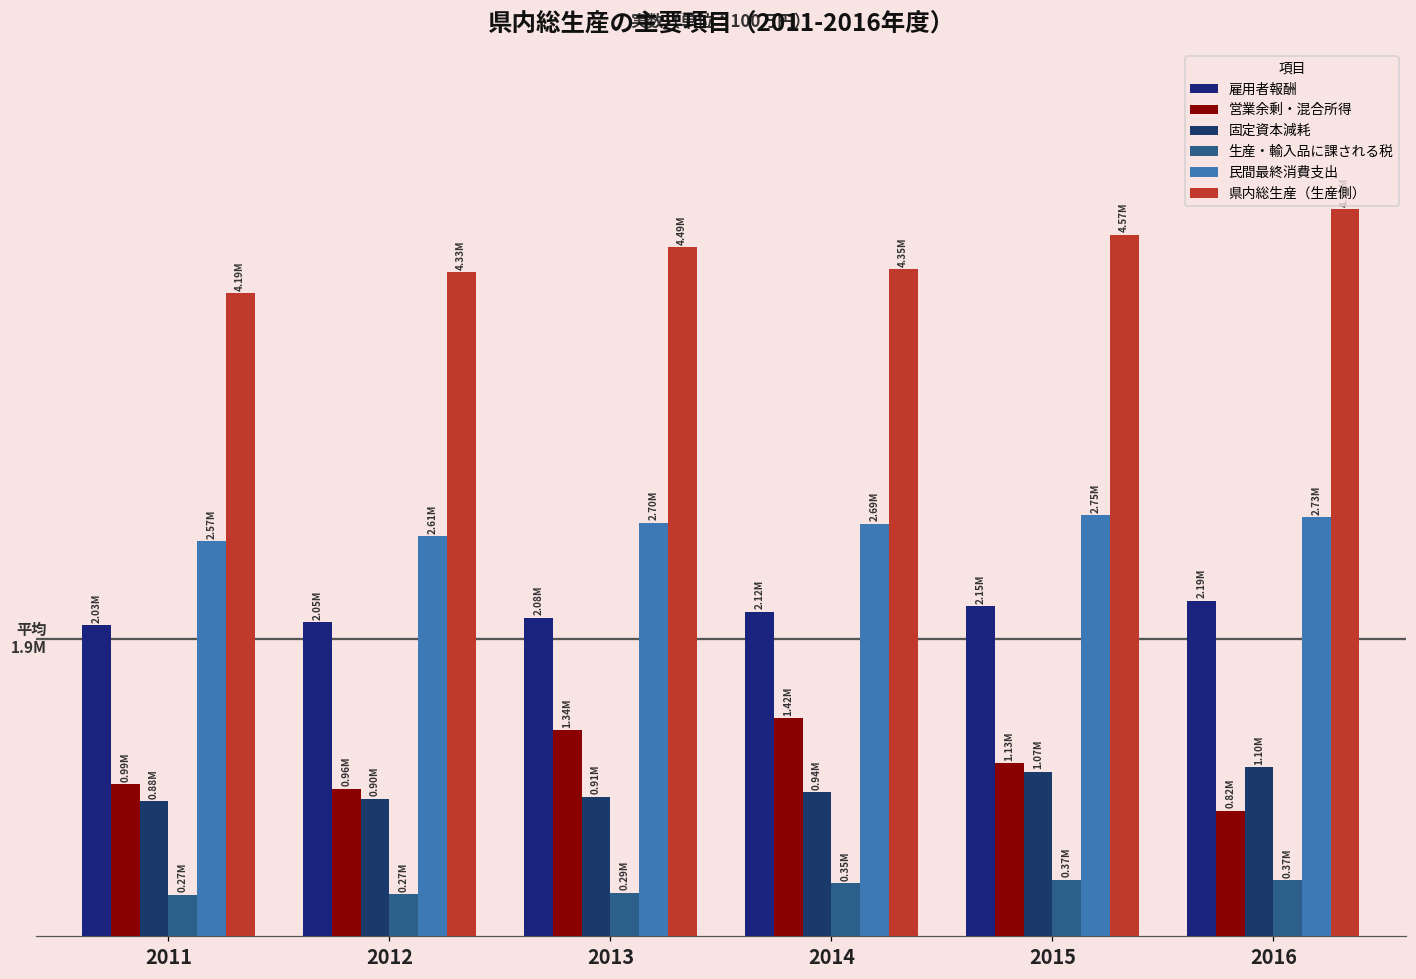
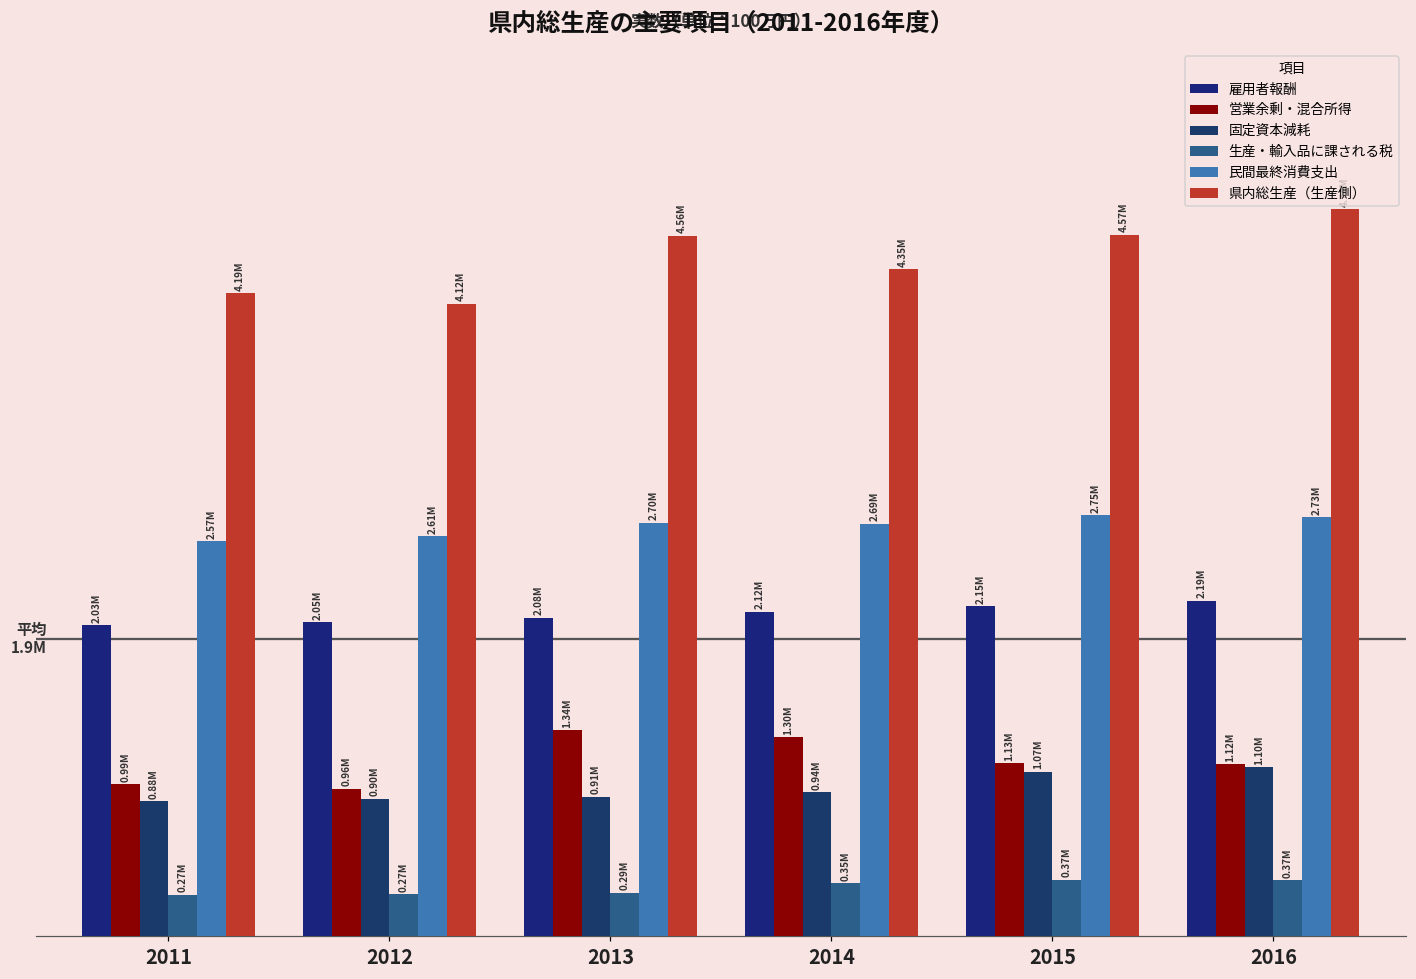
  {
    "営業余剰・混合所得": {
      "2011": "0.99M",
      "2012": "0.96M",
      "2013": "1.34M",
-     "2014": "1.42M",
+     "2014": "1.30M",
      "2015": "1.13M",
-     "2016": "0.82M"
+     "2016": "1.12M"
    },
    "県内総生産（生産側）": {
      "2011": "4.19M",
-     "2012": "4.33M",
-     "2013": "4.49M",
+     "2012": "4.12M",
+     "2013": "4.56M",
      "2014": "4.35M",
      "2015": "4.57M"
    }
  }
